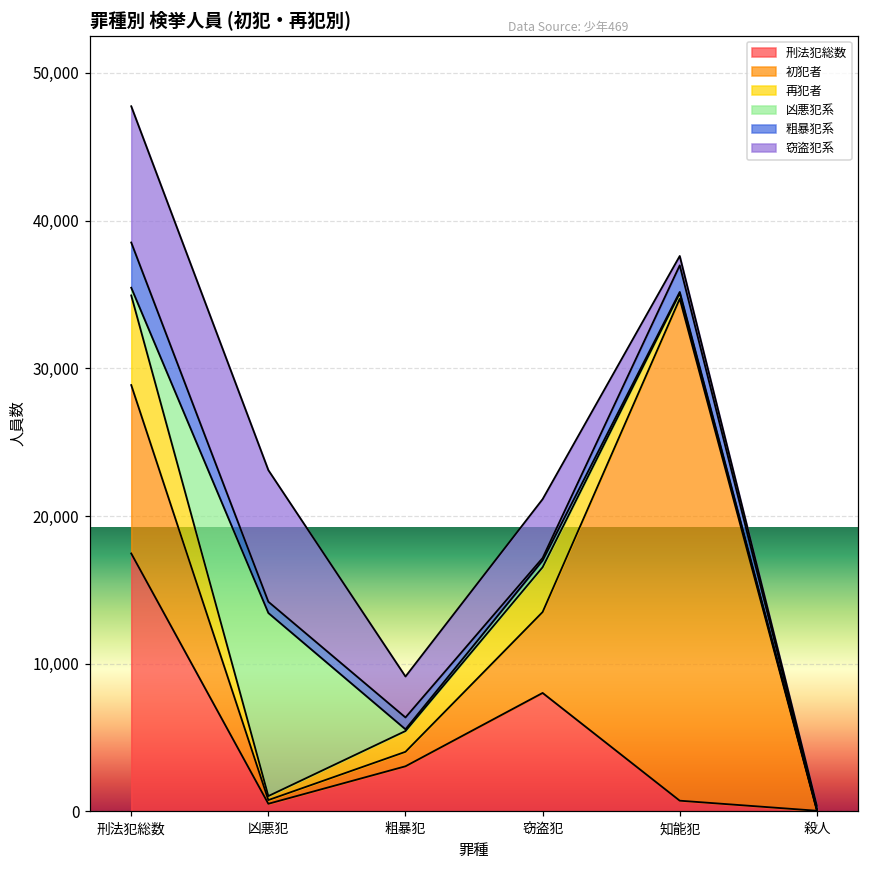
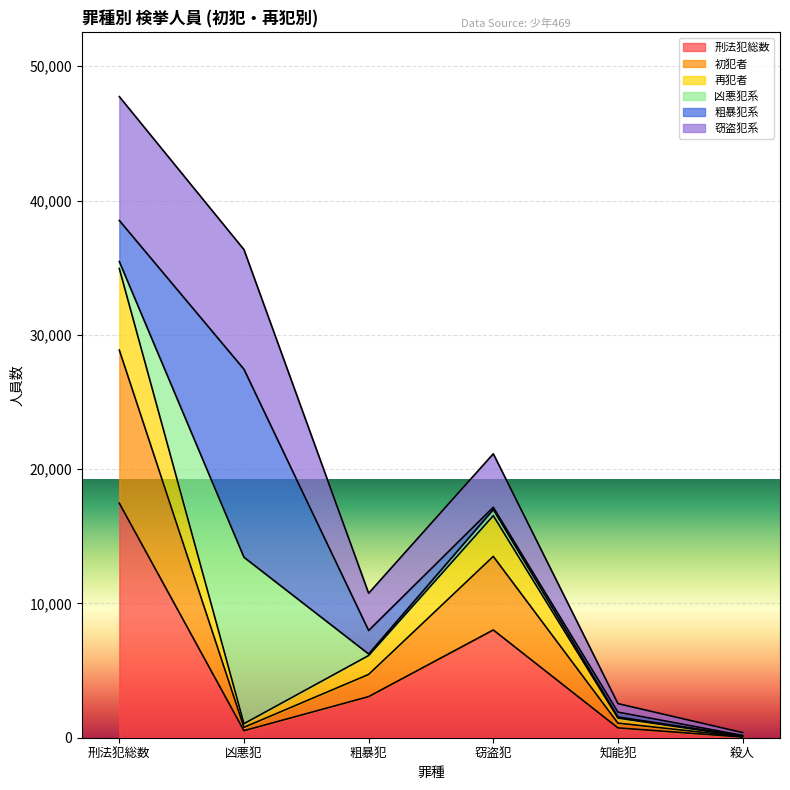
  {
    "刑法犯総数": {
      "刑法犯総数": "17,500",
      "凶悪犯": "500",
      "粗暴犯": "3,100",
      "窃盗犯": "8,000",
      "知能犯": "700"
    },
    "初犯者": {
      "刑法犯総数": "11,400",
      "凶悪犯": "300",
-     "粗暴犯": "1,000",
+     "粗暴犯": "1,700",
      "窃盗犯": "5,500",
-     "知能犯": "34,000"
+     "知能犯": "400"
    },
    "再犯者": {
      "刑法犯総数": "6,100",
      "凶悪犯": "300",
      "窃盗犯": "3,000"
    },
    "凶悪犯系": {
      "刑法犯総数": "500",
      "凶悪犯": "12,400"
    },
    "粗暴犯系": {
      "刑法犯総数": "3,100",
-     "凶悪犯": "800",
-     "粗暴犯": "800",
-     "知能犯": "1,800"
+     "凶悪犯": "14,000",
+     "粗暴犯": "1,700",
+     "知能犯": "400"
    },
    "窃盗犯系": {
      "刑法犯総数": "9,200",
      "凶悪犯": "8,900",
      "粗暴犯": "2,800",
      "窃盗犯": "4,000",
      "知能犯": "600",
      "殺人": "200"
    }
  }
